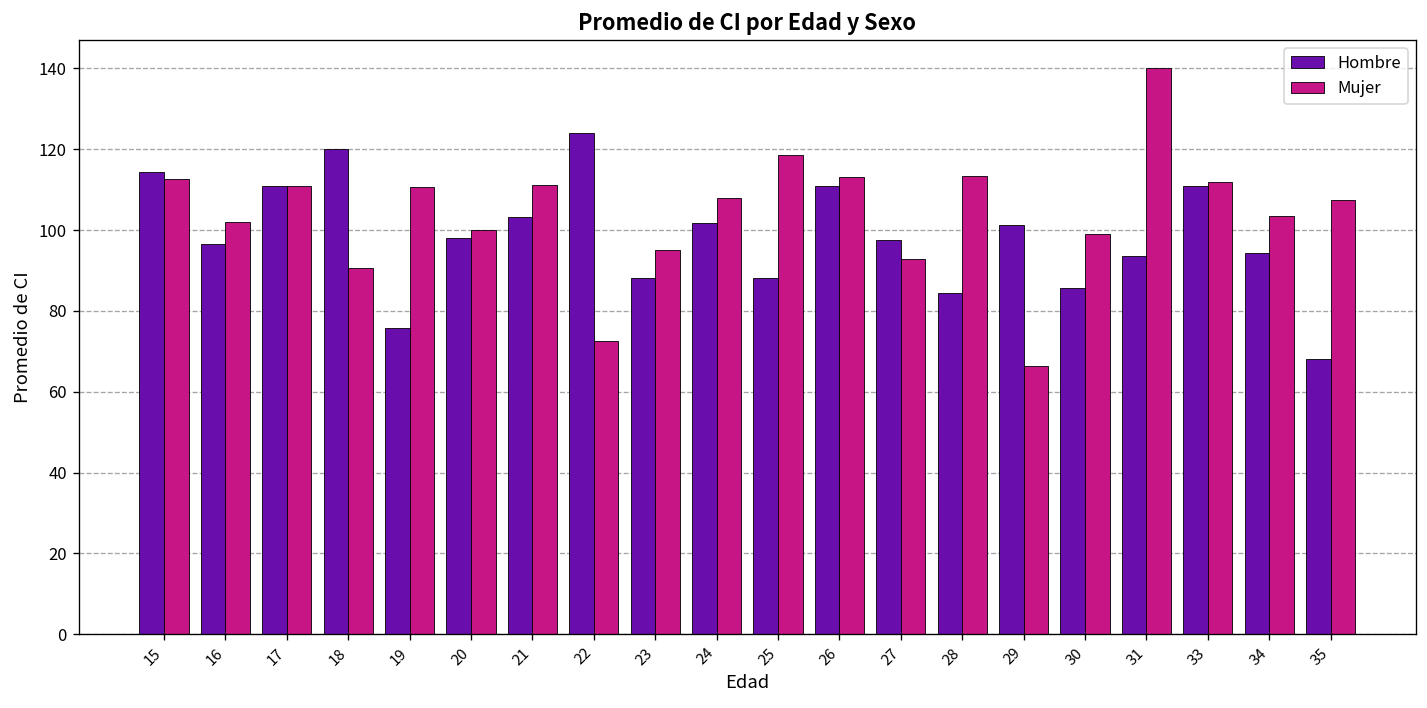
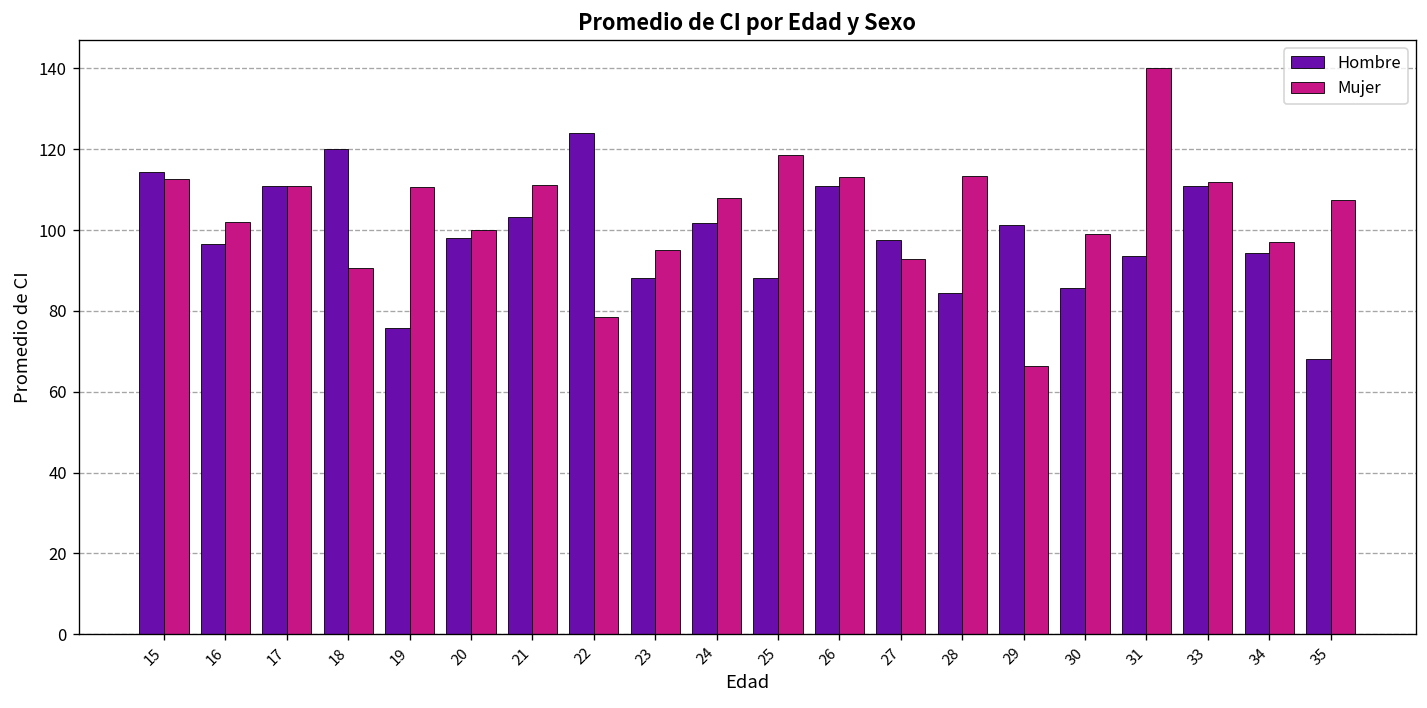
  {
    "Hombre": {
      "15": 114,
      "16": 97,
      "17": 111,
      "18": 120,
      "19": 76,
      "20": 98,
      "21": 103,
      "22": 124,
      "23": 88,
      "24": 102,
      "25": 88,
      "26": 111,
      "27": 98,
      "28": 84,
      "29": 101,
      "30": 86,
      "31": 94,
      "33": 111,
      "34": 94,
      "35": 68
    },
    "Mujer": {
      "15": 113,
      "16": 102,
      "17": 111,
      "18": 91,
      "19": 111,
      "20": 100,
      "21": 111,
-     "22": 73,
+     "22": 79,
      "23": 95,
      "24": 108,
      "25": 119,
      "26": 113,
      "27": 93,
      "28": 113,
      "29": 66,
      "30": 99,
      "31": 140,
      "33": 112,
-     "34": 103,
+     "34": 97,
      "35": 108
    }
  }
